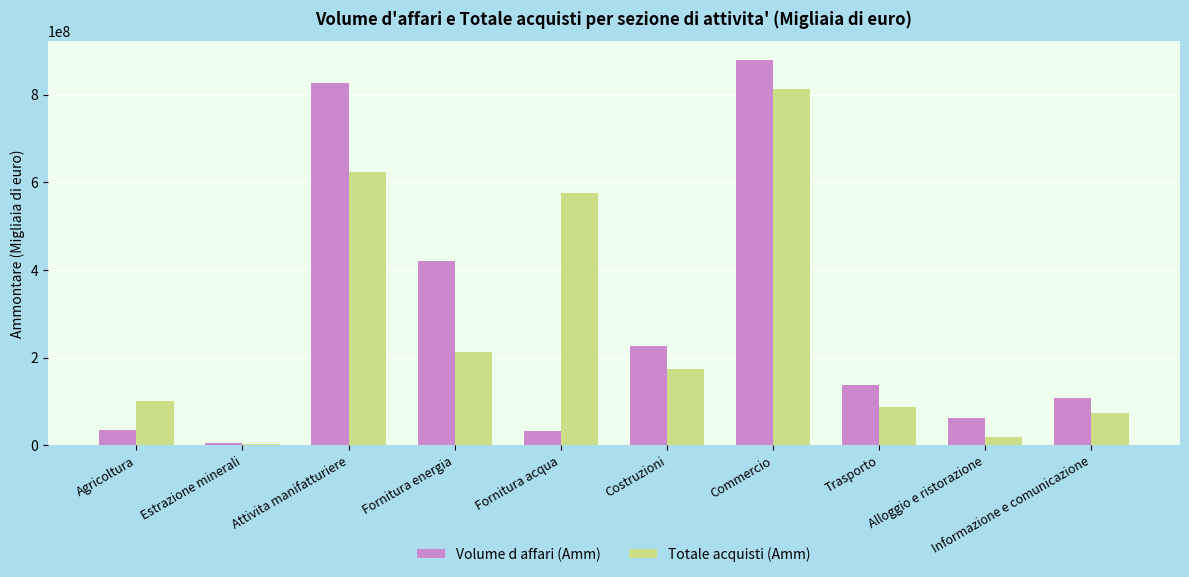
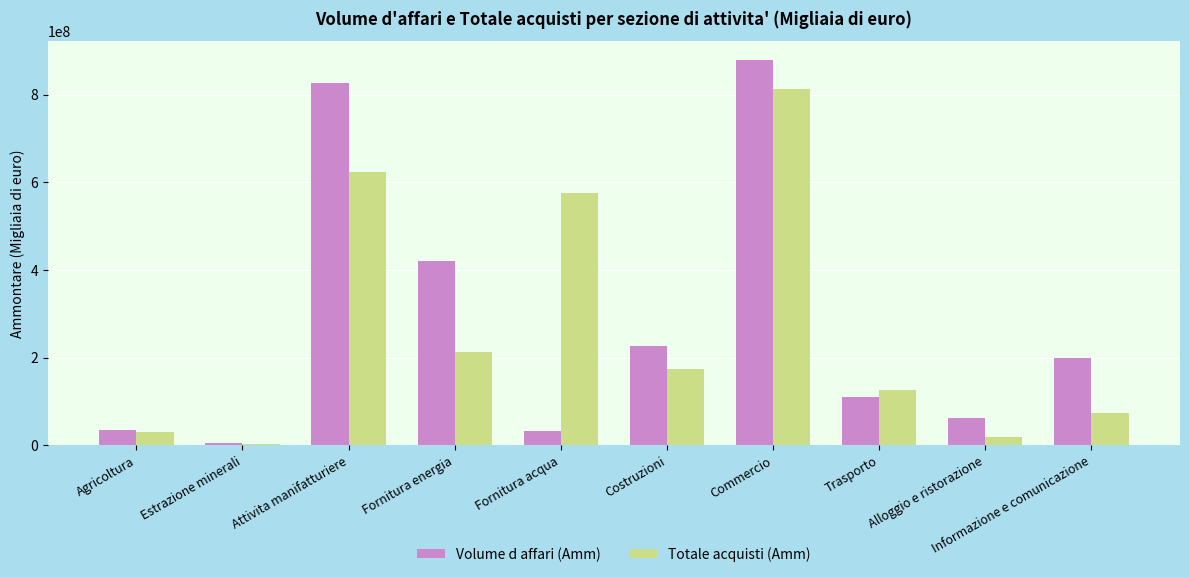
  {
    "Volume d affari (Amm)": {
      "Agricoltura": 30000000,
      "Attivita manifatturiere": 830000000,
      "Fornitura energia": 420000000,
      "Fornitura acqua": 30000000,
      "Costruzioni": 230000000,
      "Commercio": 880000000,
-     "Trasporto": 140000000,
+     "Trasporto": 110000000,
      "Alloggio e ristorazione": 60000000,
-     "Informazione e comunicazione": 110000000
+     "Informazione e comunicazione": 200000000
    },
    "Totale acquisti (Amm)": {
-     "Agricoltura": 100000000,
+     "Agricoltura": 30000000,
      "Attivita manifatturiere": 620000000,
      "Fornitura energia": 210000000,
      "Fornitura acqua": 580000000,
      "Costruzioni": 170000000,
      "Commercio": 810000000,
-     "Trasporto": 90000000,
+     "Trasporto": 130000000,
      "Alloggio e ristorazione": 20000000,
      "Informazione e comunicazione": 70000000
    }
  }
